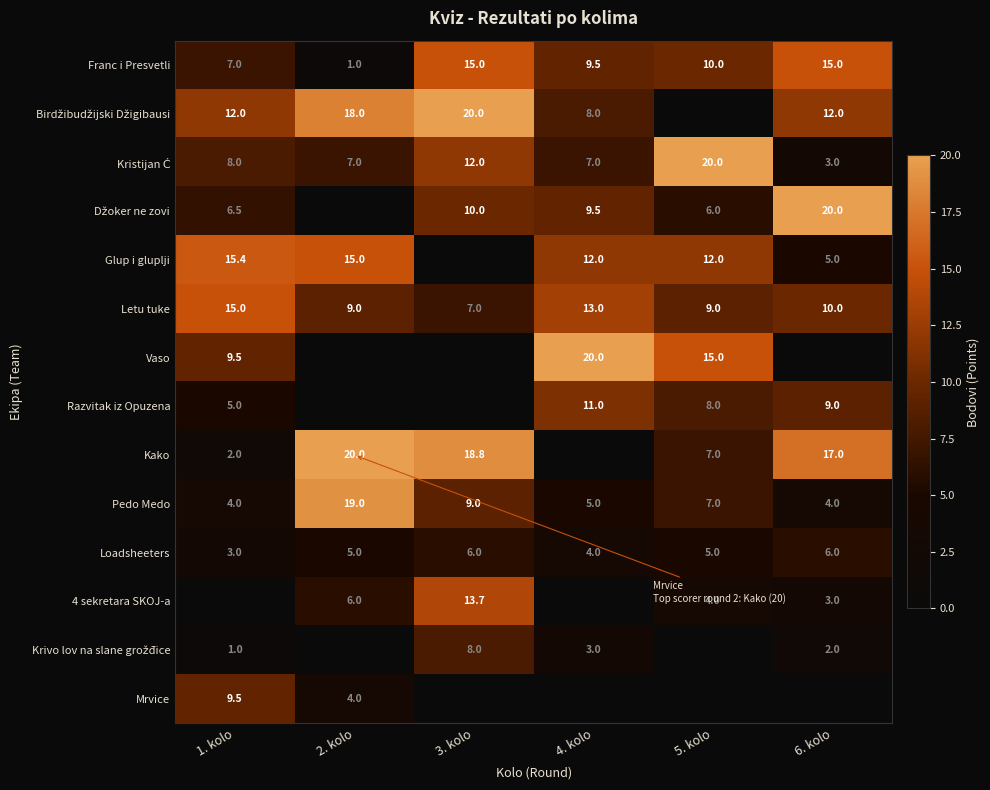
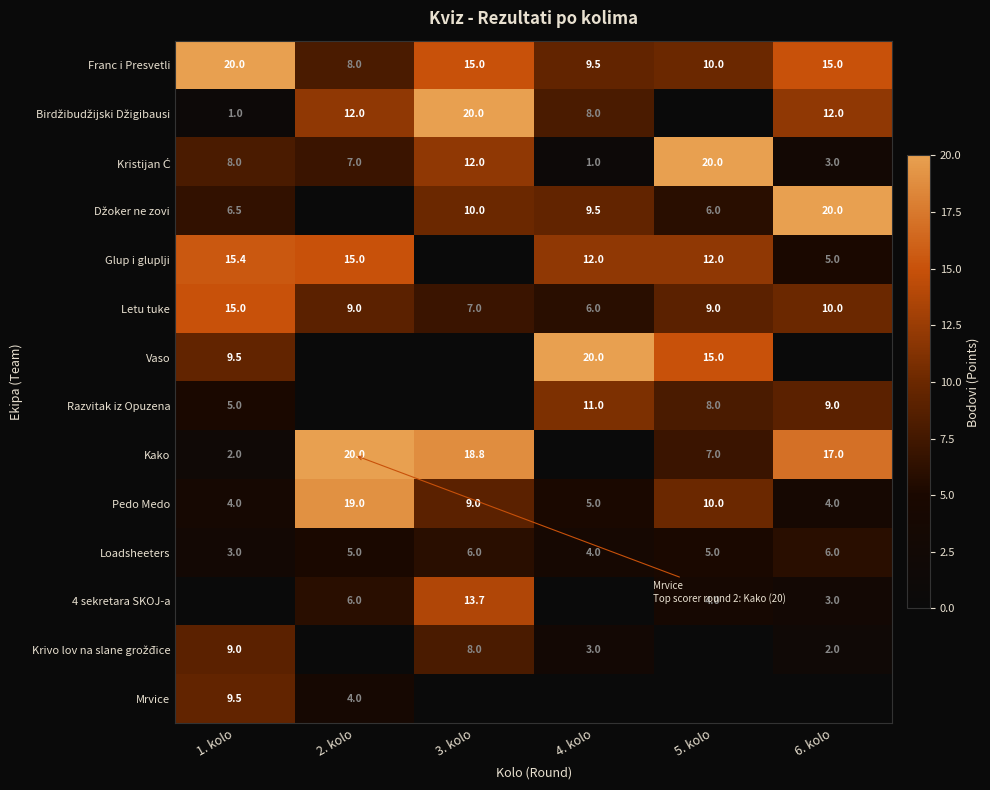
  {
    "Franc i Presvetli": {
-     "1. kolo": 7.0,
-     "2. kolo": 1.0,
+     "1. kolo": 20.0,
+     "2. kolo": 8.0,
      "3. kolo": 15.0,
      "4. kolo": 9.5,
      "5. kolo": 10.0,
      "6. kolo": 15.0
    },
    "Birdžibudžijski Džigibausi": {
-     "1. kolo": 12.0,
-     "2. kolo": 18.0,
+     "1. kolo": 1.0,
+     "2. kolo": 12.0,
      "3. kolo": 20.0,
      "4. kolo": 8.0,
      "6. kolo": 12.0
    },
    "Kristijan Ć": {
      "1. kolo": 8.0,
      "2. kolo": 7.0,
      "3. kolo": 12.0,
-     "4. kolo": 7.0,
+     "4. kolo": 1.0,
      "5. kolo": 20.0,
      "6. kolo": 3.0
    },
    "Džoker ne zovi": {
      "1. kolo": 6.5,
      "3. kolo": 10.0,
      "4. kolo": 9.5,
      "5. kolo": 6.0,
      "6. kolo": 20.0
    },
    "Glup i gluplji": {
      "1. kolo": 15.4,
      "2. kolo": 15.0,
      "4. kolo": 12.0,
      "5. kolo": 12.0,
      "6. kolo": 5.0
    },
    "Letu tuke": {
      "1. kolo": 15.0,
      "2. kolo": 9.0,
      "3. kolo": 7.0,
-     "4. kolo": 13.0,
+     "4. kolo": 6.0,
      "5. kolo": 9.0,
      "6. kolo": 10.0
    },
    "Vaso": {
      "1. kolo": 9.5,
      "4. kolo": 20.0,
      "5. kolo": 15.0
    },
    "Razvitak iz Opuzena": {
      "1. kolo": 5.0,
      "4. kolo": 11.0,
      "5. kolo": 8.0,
      "6. kolo": 9.0
    },
    "Kako": {
      "1. kolo": 2.0,
      "2. kolo": 20.0,
      "6. kolo": 17.0
    },
    "Pedo Medo": {
      "1. kolo": 4.0,
-     "5. kolo": 7.0,
+     "5. kolo": 10.0,
      "6. kolo": 4.0
    },
    "Loadsheeters": {
      "1. kolo": 3.0,
      "6. kolo": 6.0
    },
    "4 sekretara SKOJ-a": {
      "6. kolo": 3.0
    },
    "Krivo lov na slane grožđice": {
-     "1. kolo": 1.0,
+     "1. kolo": 9.0,
      "3. kolo": 8.0,
      "4. kolo": 3.0,
      "6. kolo": 2.0
    },
    "Mrvice": {
      "1. kolo": 9.5,
      "2. kolo": 4.0
    }
  }
